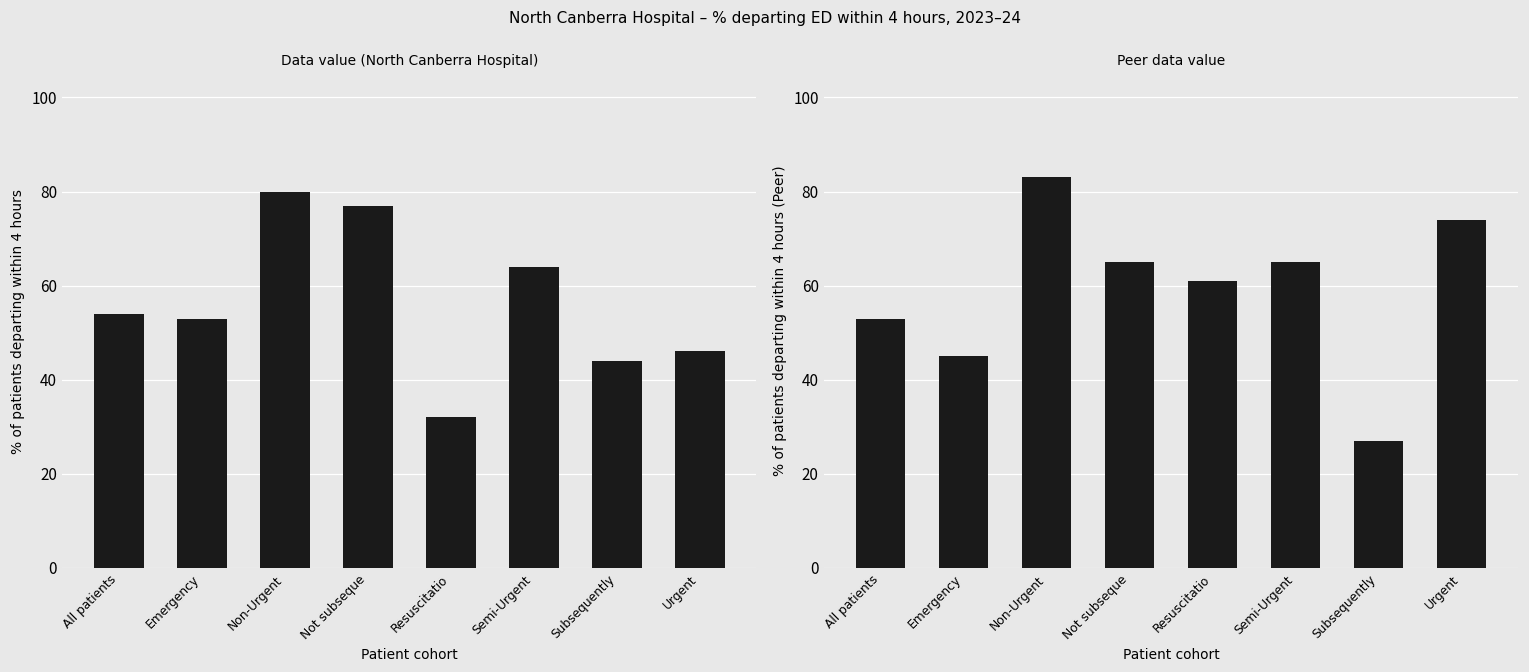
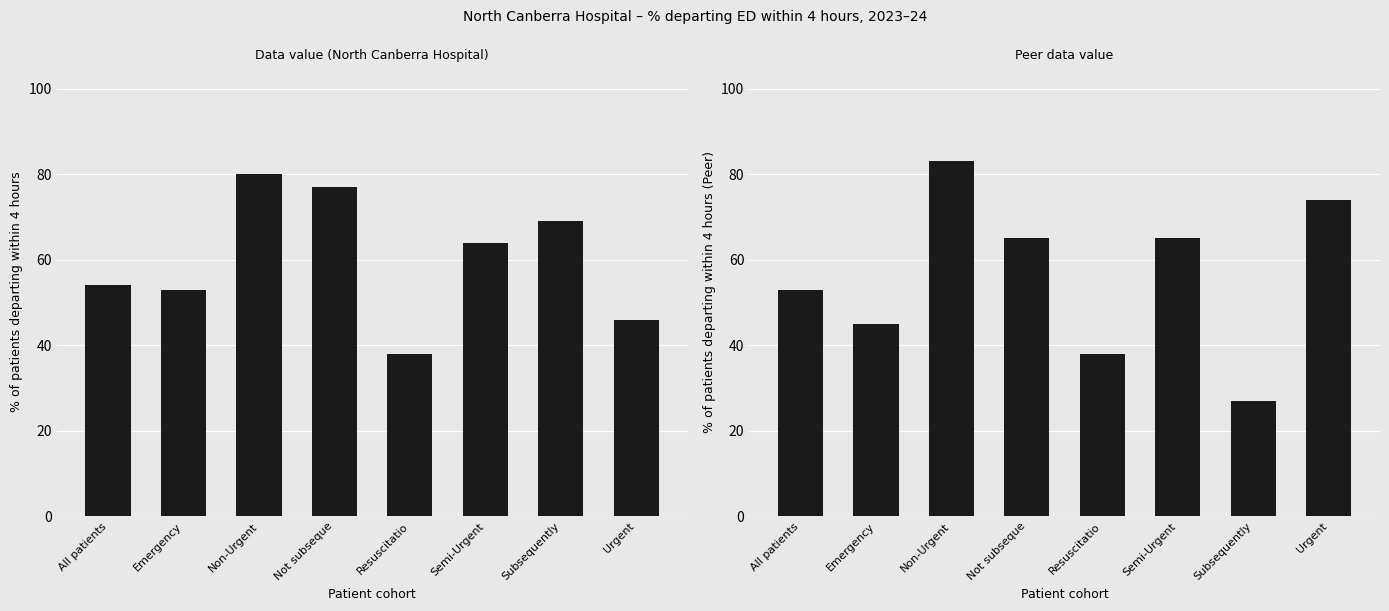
  {
    "Data value (North Canberra Hospital)": {
      "All patients": 54,
      "Emergency": 53,
      "Non-Urgent": 80,
      "Not subseque": 77,
-     "Resuscitatio": 32,
+     "Resuscitatio": 38,
      "Semi-Urgent": 64,
-     "Subsequently": 44,
+     "Subsequently": 69,
      "Urgent": 46
    },
    "Peer data value": {
      "All patients": 53,
      "Emergency": 45,
      "Non-Urgent": 83,
      "Not subseque": 65,
-     "Resuscitatio": 61,
+     "Resuscitatio": 38,
      "Semi-Urgent": 65,
      "Subsequently": 27,
      "Urgent": 74
    }
  }
